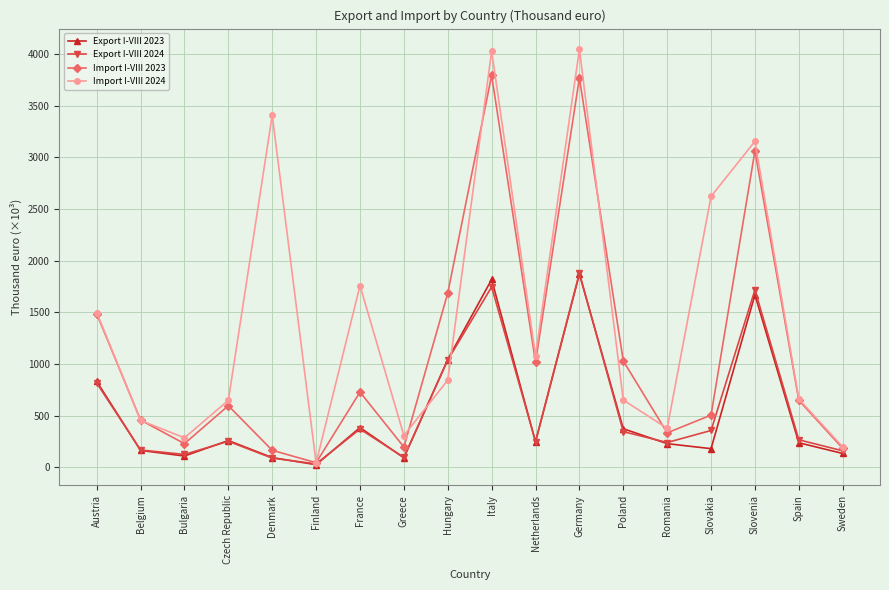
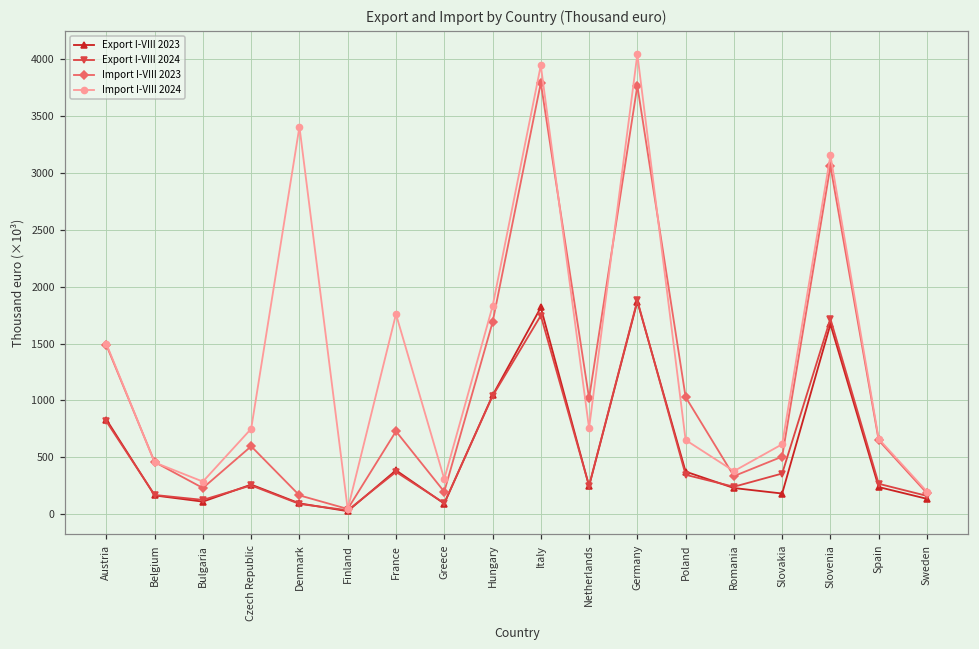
  {
    "Import I-VIII 2024": {
      "Bulgaria": 290,
-     "Czech Republic": 650,
+     "Czech Republic": 750,
      "Denmark": 3410,
      "France": 1760,
      "Greece": 310,
-     "Hungary": 840,
-     "Italy": 4030,
-     "Netherlands": 1080,
+     "Hungary": 1830,
+     "Italy": 3950,
+     "Netherlands": 750,
      "Germany": 4040,
      "Poland": 650,
      "Romania": 380,
-     "Slovakia": 2620,
+     "Slovakia": 610,
      "Slovenia": 3150
    }
  }
